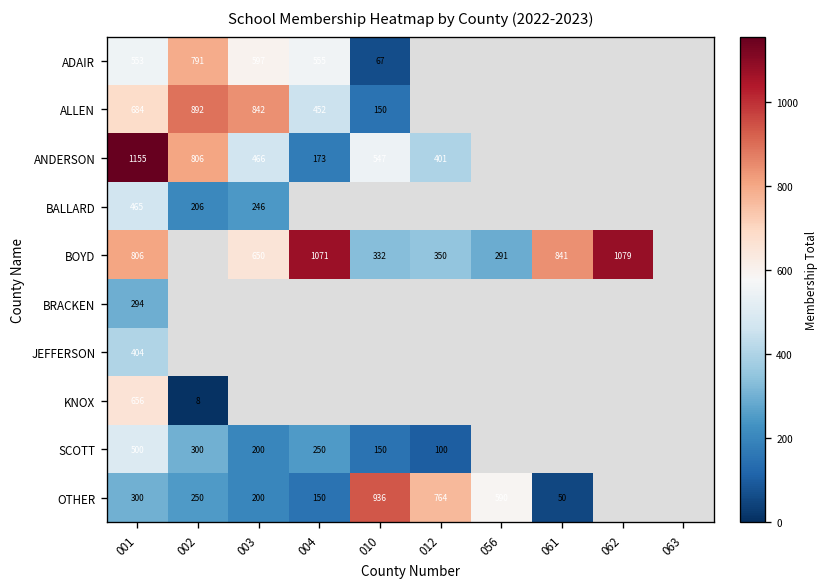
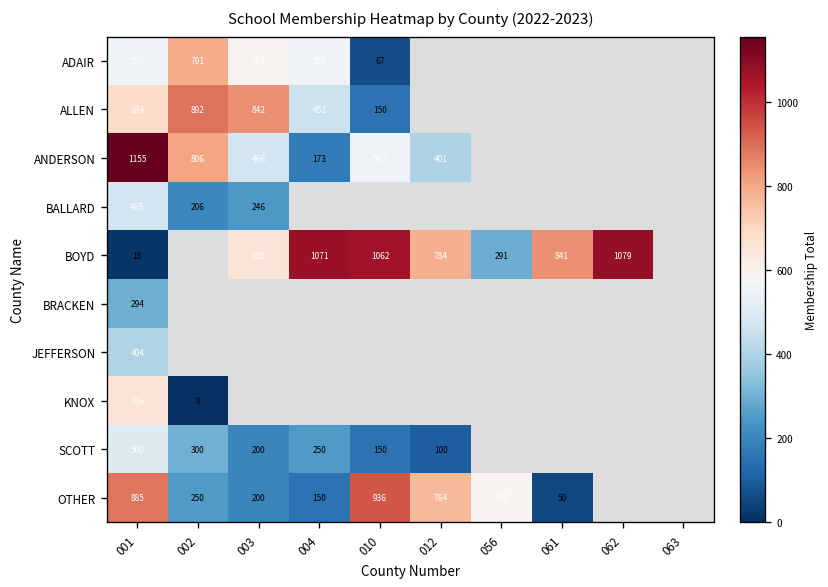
  {
    "ADAIR": {
      "002": 791,
      "010": 67
    },
    "ALLEN": {
      "001": 684,
      "002": 892,
      "003": 842,
      "004": 452,
      "010": 150
    },
    "ANDERSON": {
      "001": 1155,
      "002": 806,
      "004": 173,
      "012": 401
    },
    "BALLARD": {
      "002": 206,
      "003": 246
    },
    "BOYD": {
-     "001": 806,
+     "001": 18,
      "004": 1071,
-     "010": 332,
-     "012": 350,
+     "010": 1062,
+     "012": 784,
      "056": 291,
      "061": 841,
      "062": 1079
    },
    "BRACKEN": {
      "001": 294
    },
    "JEFFERSON": {
      "001": 404
    },
    "KNOX": {
      "002": 8
    },
    "SCOTT": {
      "002": 300,
      "003": 200,
      "004": 250,
      "010": 150,
      "012": 100
    },
    "OTHER": {
-     "001": 300,
+     "001": 885,
      "002": 250,
      "003": 200,
      "004": 150,
      "010": 936,
      "012": 764,
      "061": 50
    }
  }
